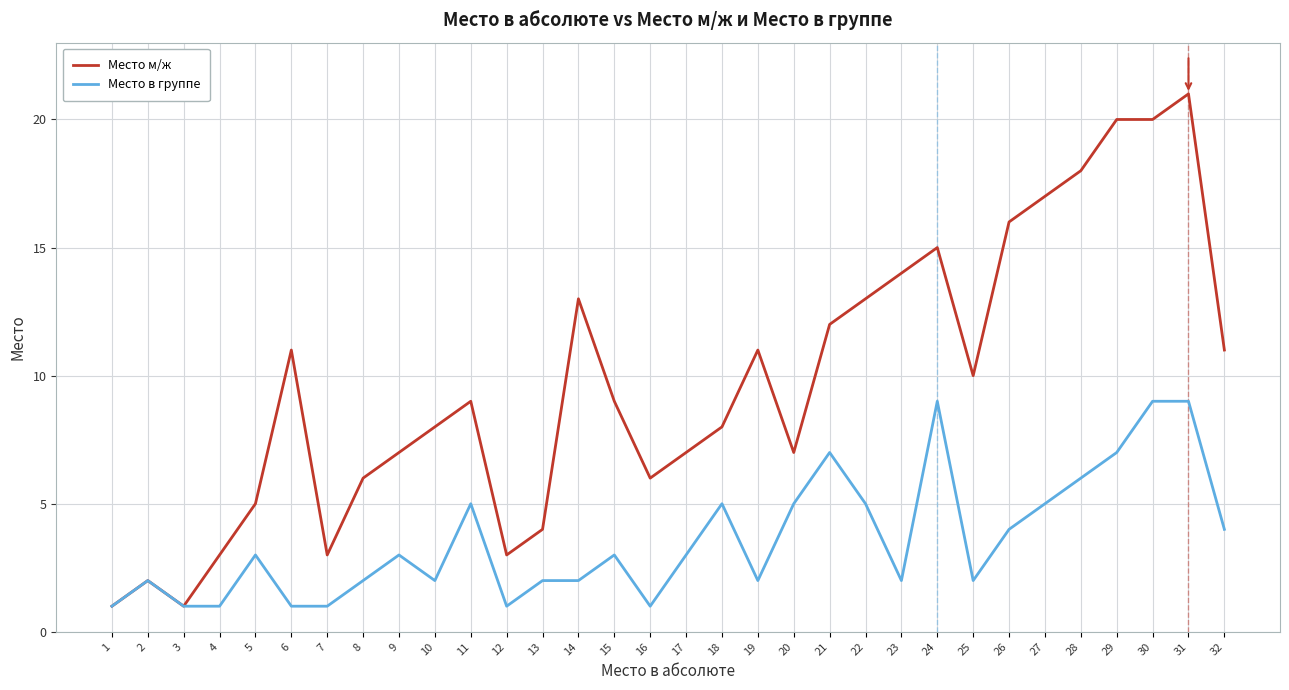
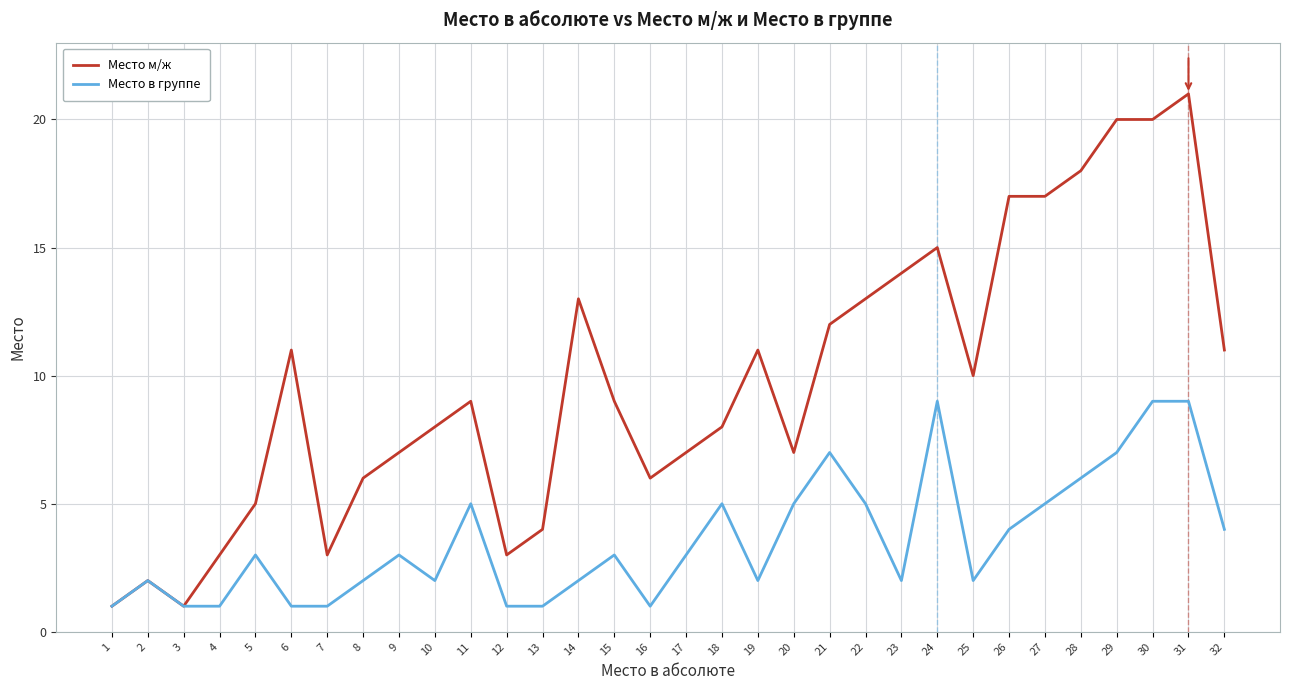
  {
    "Место м/ж": {
      "4": 3,
      "5": 5,
      "6": 11,
      "7": 3,
      "8": 6,
      "9": 7,
      "10": 8,
      "11": 9,
      "12": 3,
      "13": 4,
      "14": 13,
      "15": 9,
      "16": 6,
      "17": 7,
      "18": 8,
      "19": 11,
      "20": 7,
      "21": 12,
      "22": 13,
      "23": 14,
      "24": 15,
      "25": 10,
-     "26": 16,
+     "26": 17,
      "27": 17,
      "28": 18,
      "29": 20,
      "30": 20,
      "31": 21,
      "32": 11
    },
    "Место в группе": {
      "4": 1,
      "5": 3,
      "6": 1,
      "7": 1,
      "8": 2,
      "9": 3,
      "10": 2,
      "11": 5,
      "12": 1,
-     "13": 2,
+     "13": 1,
      "14": 2,
      "15": 3,
      "16": 1,
      "17": 3,
      "18": 5,
      "19": 2,
      "20": 5,
      "21": 7,
      "22": 5,
      "23": 2,
      "24": 9,
      "25": 2,
      "26": 4,
      "27": 5,
      "28": 6,
      "29": 7,
      "30": 9,
      "31": 9,
      "32": 4
    }
  }
